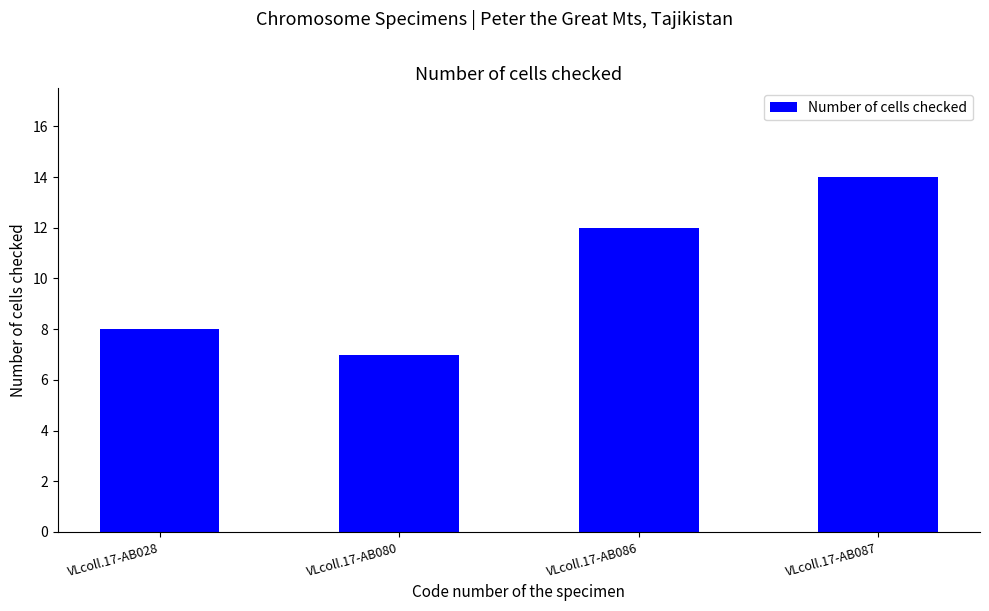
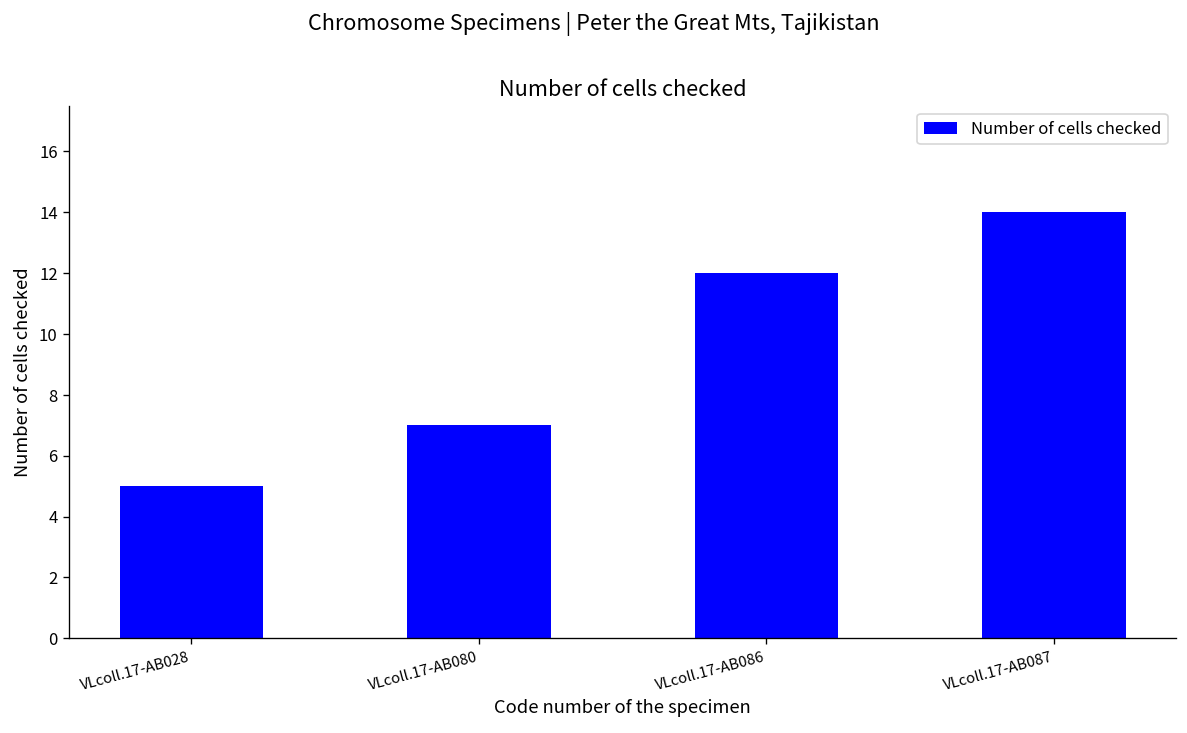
  {
-   "VLcoll.17-AB028": 8,
+   "VLcoll.17-AB028": 5,
    "VLcoll.17-AB080": 7,
    "VLcoll.17-AB086": 12,
    "VLcoll.17-AB087": 14
  }
